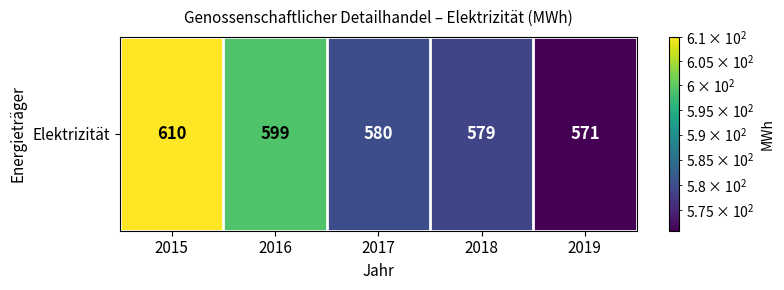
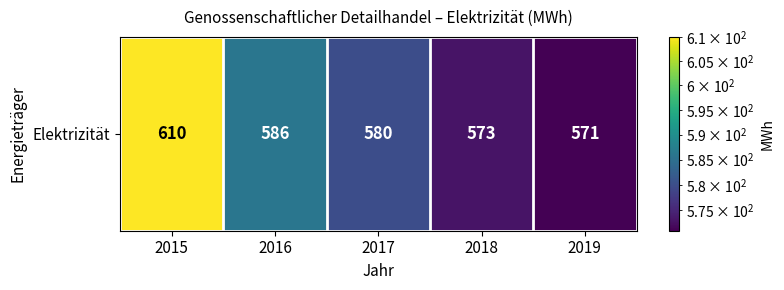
  {
    "Elektrizität": {
      "2015": 610,
-     "2016": 599,
+     "2016": 586,
      "2017": 580,
-     "2018": 579,
+     "2018": 573,
      "2019": 571
    }
  }
